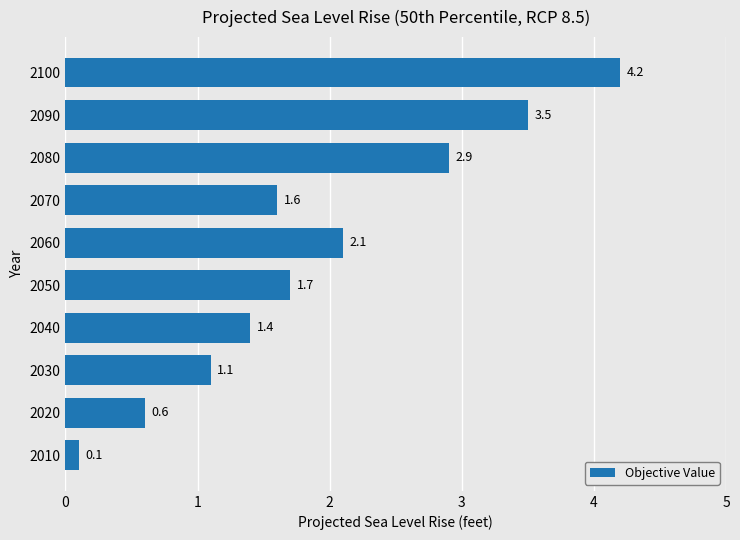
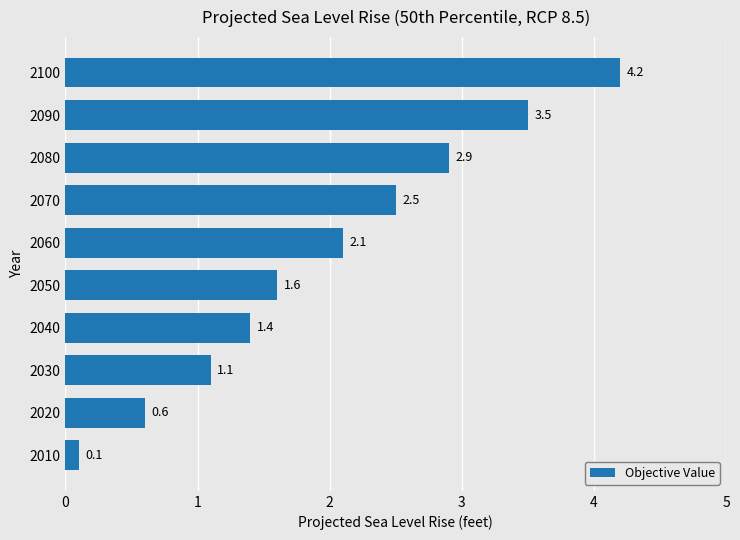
  {
    "2100": 4.2,
    "2090": 3.5,
    "2080": 2.9,
-   "2070": 1.6,
+   "2070": 2.5,
    "2060": 2.1,
-   "2050": 1.7,
+   "2050": 1.6,
    "2040": 1.4,
    "2030": 1.1,
    "2020": 0.6,
    "2010": 0.1
  }
